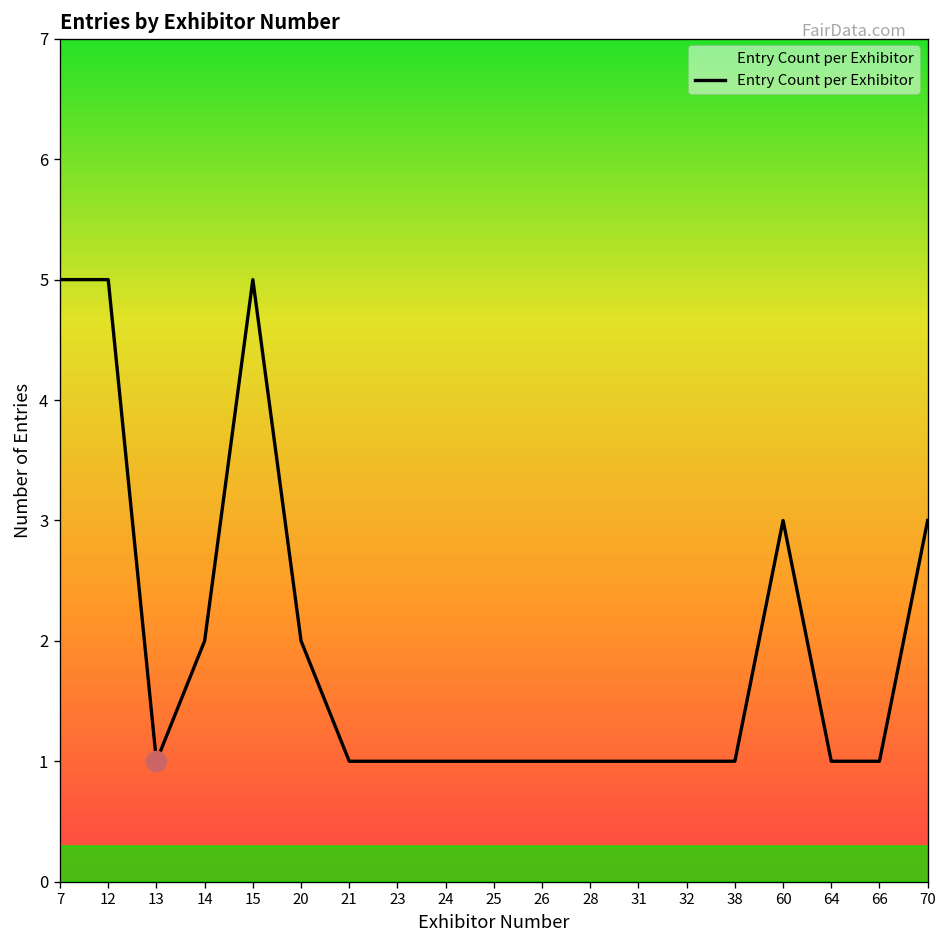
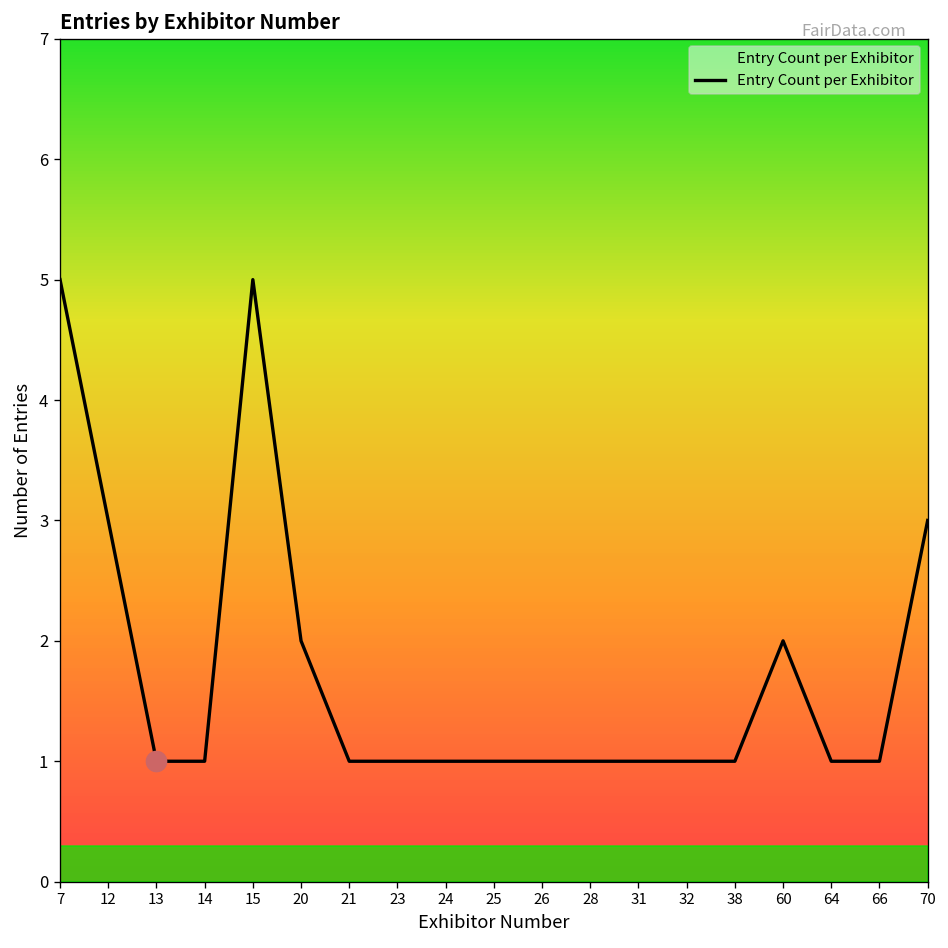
  {
    "Entry Count per Exhibitor": {
      "7": 5,
-     "12": 5,
-     "14": 2,
+     "12": 3,
+     "14": 1,
      "15": 5,
      "20": 2,
      "21": 1,
      "23": 1,
      "24": 1,
      "25": 1,
      "26": 1,
      "28": 1,
      "31": 1,
      "32": 1,
      "38": 1,
-     "60": 3,
+     "60": 2,
      "64": 1,
      "66": 1,
      "70": 3
    }
  }
